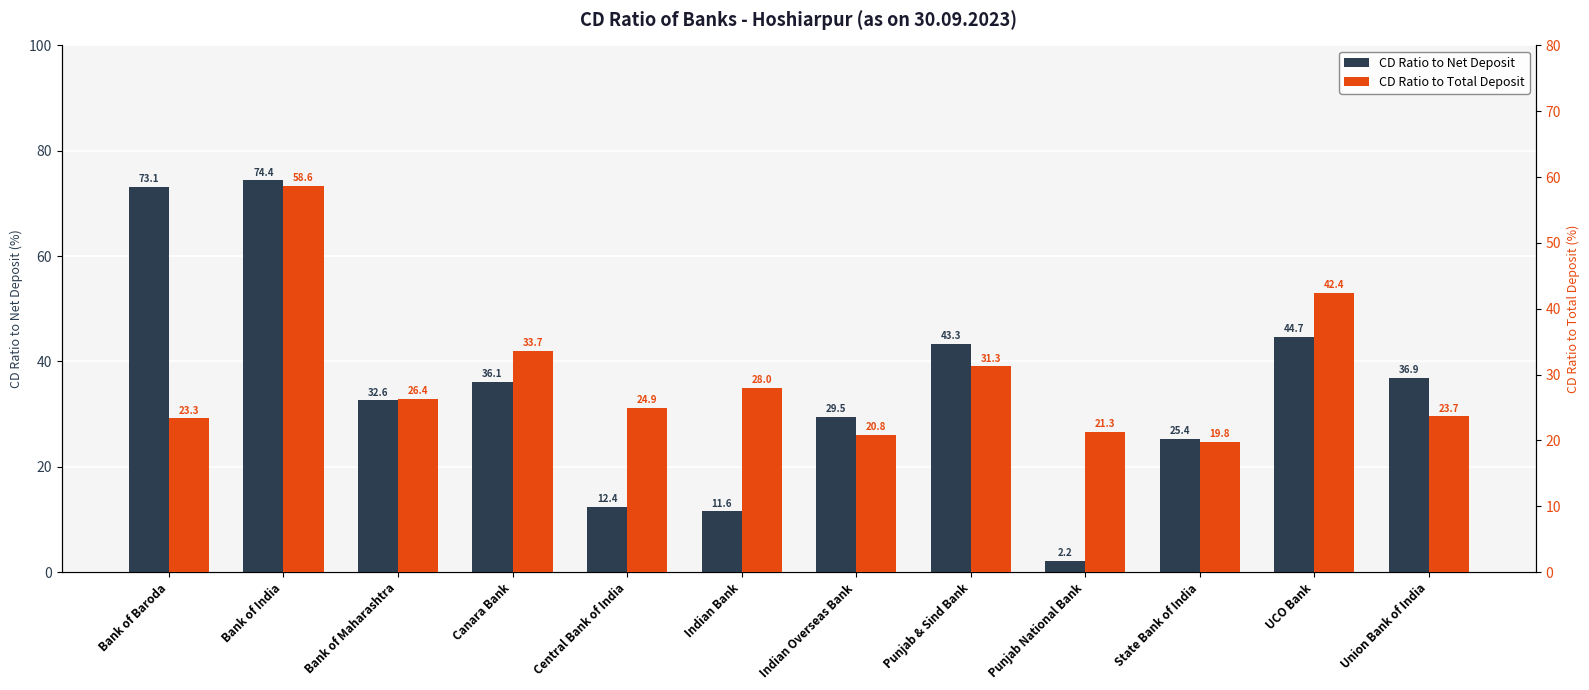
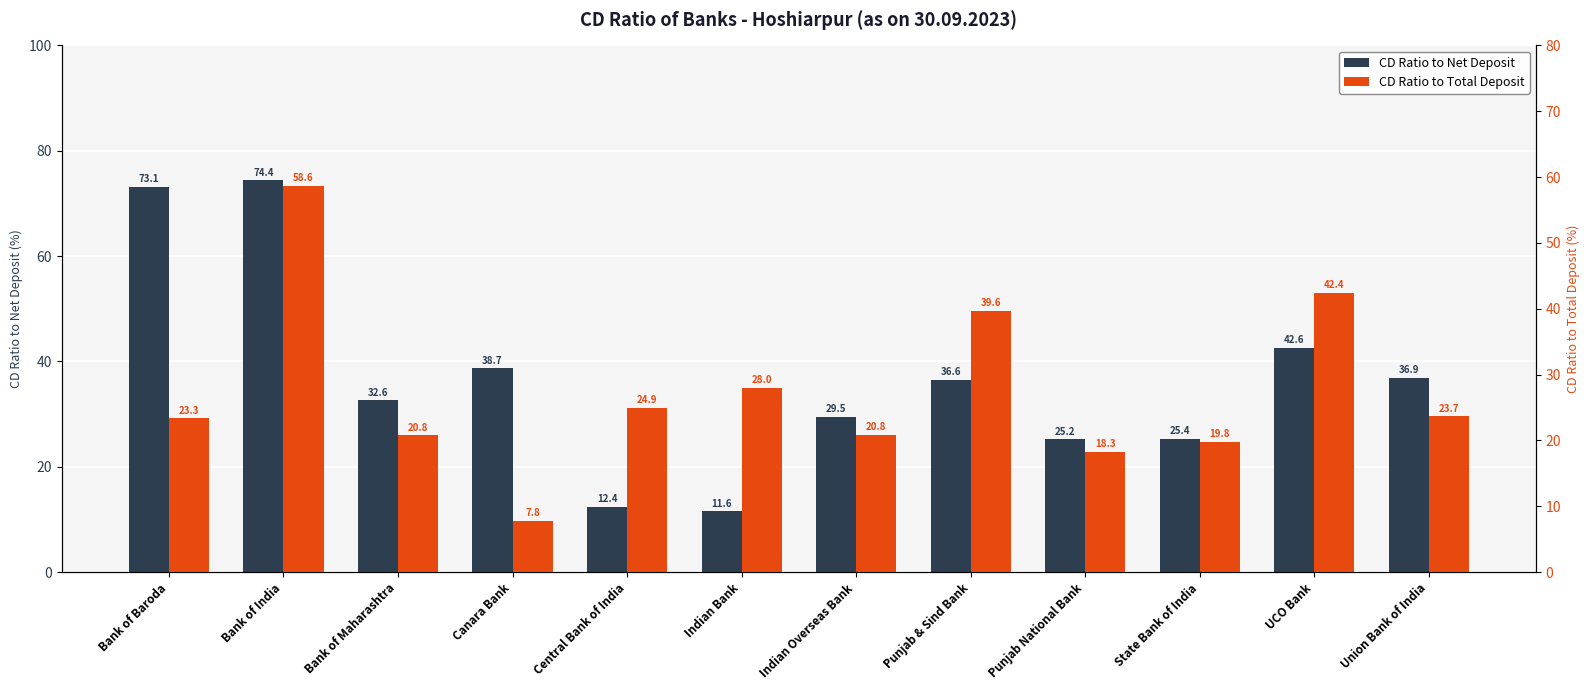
  {
    "CD Ratio to Net Deposit": {
      "Bank of Baroda": 73.1,
      "Bank of India": 74.4,
      "Bank of Maharashtra": 32.6,
-     "Canara Bank": 36.1,
+     "Canara Bank": 38.7,
      "Central Bank of India": 12.4,
      "Indian Bank": 11.6,
      "Indian Overseas Bank": 29.5,
-     "Punjab & Sind Bank": 43.3,
-     "Punjab National Bank": 2.2,
+     "Punjab & Sind Bank": 36.6,
+     "Punjab National Bank": 25.2,
      "State Bank of India": 25.4,
-     "UCO Bank": 44.7,
+     "UCO Bank": 42.6,
      "Union Bank of India": 36.9
    },
    "CD Ratio to Total Deposit": {
      "Bank of Baroda": 23.3,
      "Bank of India": 58.6,
-     "Bank of Maharashtra": 26.4,
-     "Canara Bank": 33.7,
+     "Bank of Maharashtra": 20.8,
+     "Canara Bank": 7.8,
      "Central Bank of India": 24.9,
      "Indian Bank": 28.0,
      "Indian Overseas Bank": 20.8,
-     "Punjab & Sind Bank": 31.3,
-     "Punjab National Bank": 21.3,
+     "Punjab & Sind Bank": 39.6,
+     "Punjab National Bank": 18.3,
      "State Bank of India": 19.8,
      "UCO Bank": 42.4,
      "Union Bank of India": 23.7
    }
  }
